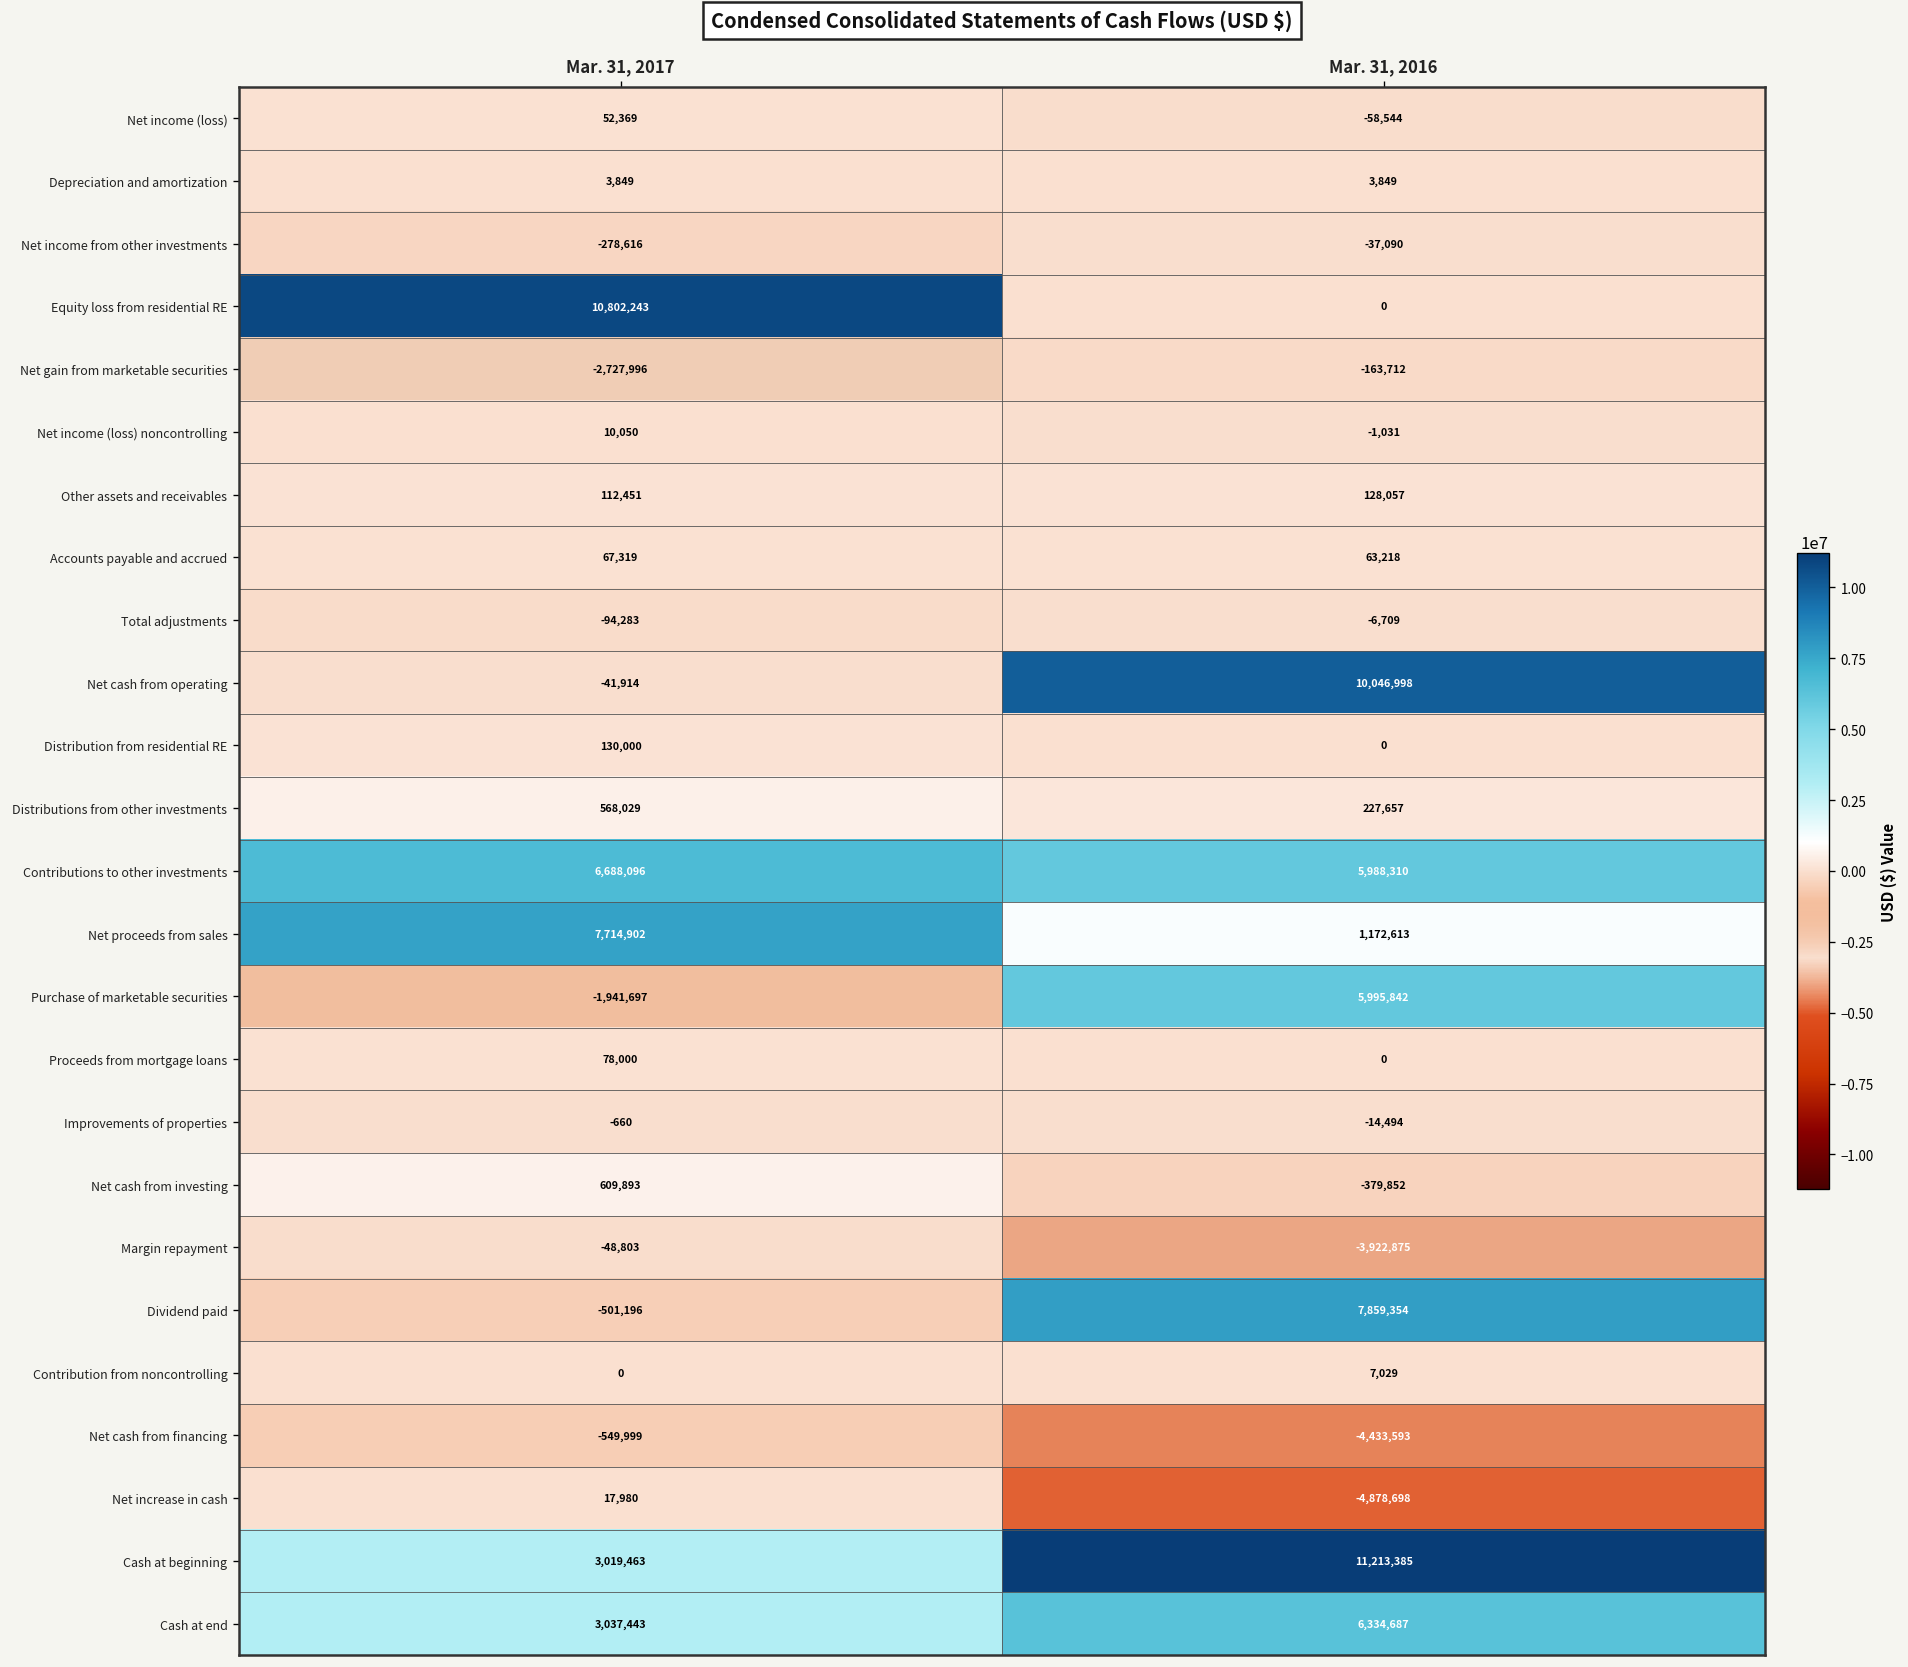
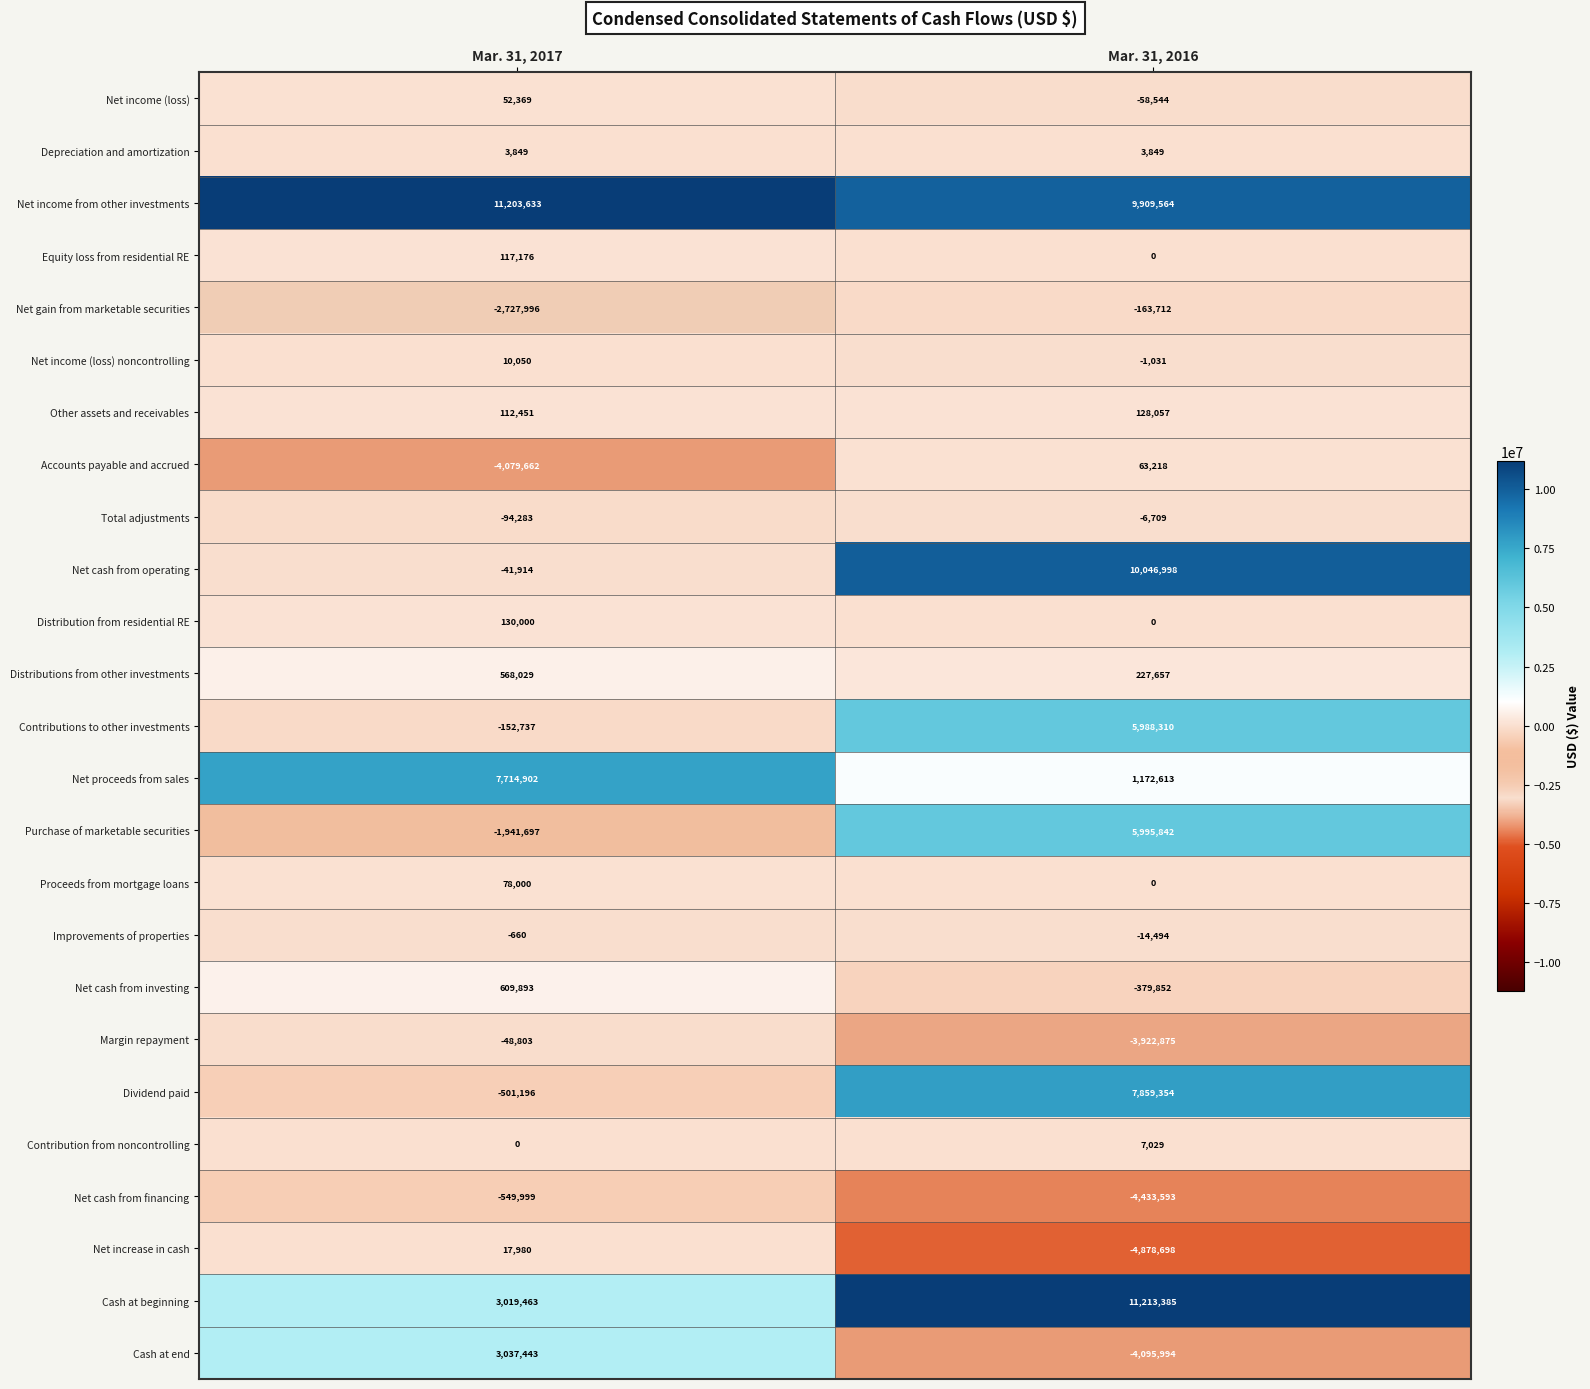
  {
    "Net income (loss)": {
      "Mar. 31, 2017": "52,369",
      "Mar. 31, 2016": "-58,544"
    },
    "Depreciation and amortization": {
      "Mar. 31, 2017": "3,849",
      "Mar. 31, 2016": "3,849"
    },
    "Net income from other investments": {
-     "Mar. 31, 2017": "-278,616",
-     "Mar. 31, 2016": "-37,090"
+     "Mar. 31, 2017": "11,203,633",
+     "Mar. 31, 2016": "9,909,564"
    },
    "Equity loss from residential RE": {
-     "Mar. 31, 2017": "10,802,243",
+     "Mar. 31, 2017": "117,176",
      "Mar. 31, 2016": "0"
    },
    "Net gain from marketable securities": {
      "Mar. 31, 2017": "-2,727,996",
      "Mar. 31, 2016": "-163,712"
    },
    "Net income (loss) noncontrolling": {
      "Mar. 31, 2017": "10,050",
      "Mar. 31, 2016": "-1,031"
    },
    "Other assets and receivables": {
      "Mar. 31, 2017": "112,451",
      "Mar. 31, 2016": "128,057"
    },
    "Accounts payable and accrued": {
-     "Mar. 31, 2017": "67,319",
+     "Mar. 31, 2017": "-4,079,662",
      "Mar. 31, 2016": "63,218"
    },
    "Total adjustments": {
      "Mar. 31, 2017": "-94,283",
      "Mar. 31, 2016": "-6,709"
    },
    "Net cash from operating": {
      "Mar. 31, 2017": "-41,914",
      "Mar. 31, 2016": "10,046,998"
    },
    "Distribution from residential RE": {
      "Mar. 31, 2017": "130,000",
      "Mar. 31, 2016": "0"
    },
    "Distributions from other investments": {
      "Mar. 31, 2017": "568,029",
      "Mar. 31, 2016": "227,657"
    },
    "Contributions to other investments": {
-     "Mar. 31, 2017": "6,688,096",
+     "Mar. 31, 2017": "-152,737",
      "Mar. 31, 2016": "5,988,310"
    },
    "Net proceeds from sales": {
      "Mar. 31, 2017": "7,714,902",
      "Mar. 31, 2016": "1,172,613"
    },
    "Purchase of marketable securities": {
      "Mar. 31, 2017": "-1,941,697",
      "Mar. 31, 2016": "5,995,842"
    },
    "Proceeds from mortgage loans": {
      "Mar. 31, 2017": "78,000",
      "Mar. 31, 2016": "0"
    },
    "Improvements of properties": {
      "Mar. 31, 2017": "-660",
      "Mar. 31, 2016": "-14,494"
    },
    "Net cash from investing": {
      "Mar. 31, 2017": "609,893",
      "Mar. 31, 2016": "-379,852"
    },
    "Margin repayment": {
      "Mar. 31, 2017": "-48,803",
      "Mar. 31, 2016": "-3,922,875"
    },
    "Dividend paid": {
      "Mar. 31, 2017": "-501,196",
      "Mar. 31, 2016": "7,859,354"
    },
    "Contribution from noncontrolling": {
      "Mar. 31, 2017": "0",
      "Mar. 31, 2016": "7,029"
    },
    "Net cash from financing": {
      "Mar. 31, 2017": "-549,999",
      "Mar. 31, 2016": "-4,433,593"
    },
    "Net increase in cash": {
      "Mar. 31, 2017": "17,980",
      "Mar. 31, 2016": "-4,878,698"
    },
    "Cash at beginning": {
      "Mar. 31, 2017": "3,019,463",
      "Mar. 31, 2016": "11,213,385"
    },
    "Cash at end": {
      "Mar. 31, 2017": "3,037,443",
-     "Mar. 31, 2016": "6,334,687"
+     "Mar. 31, 2016": "-4,095,994"
    }
  }
